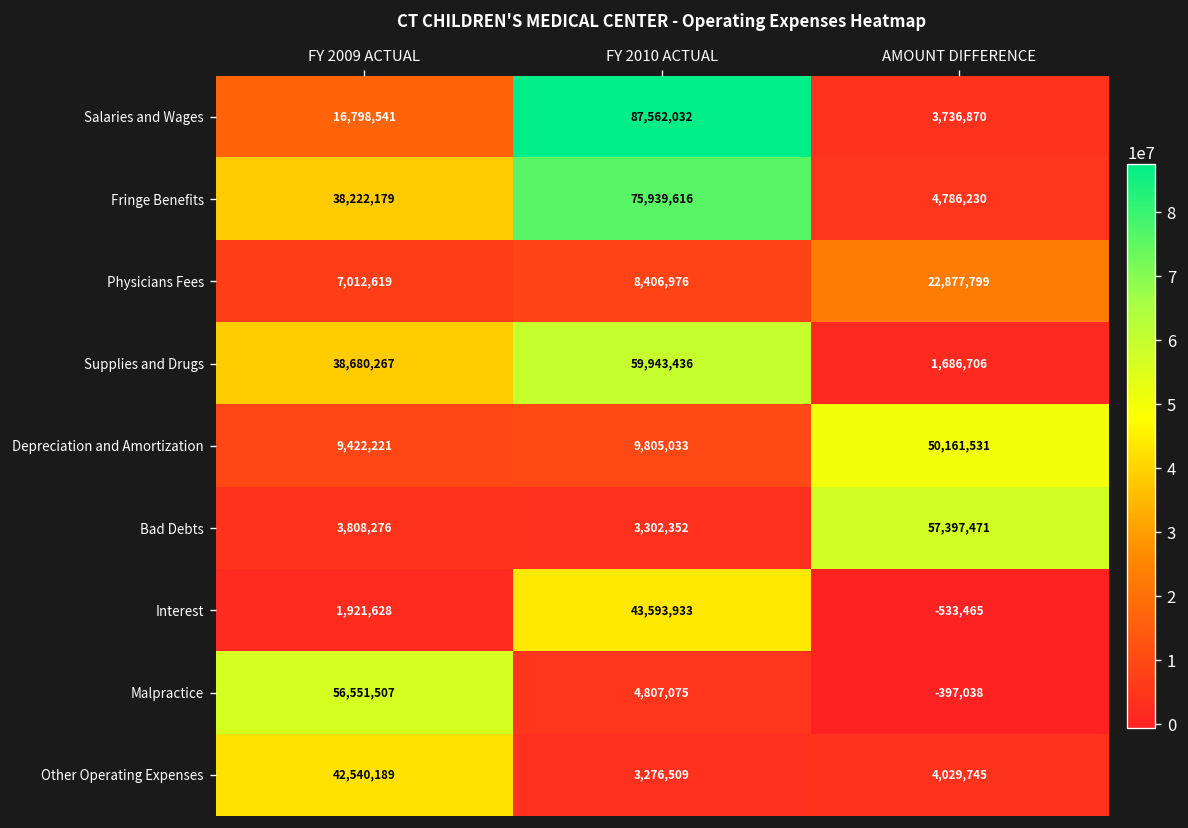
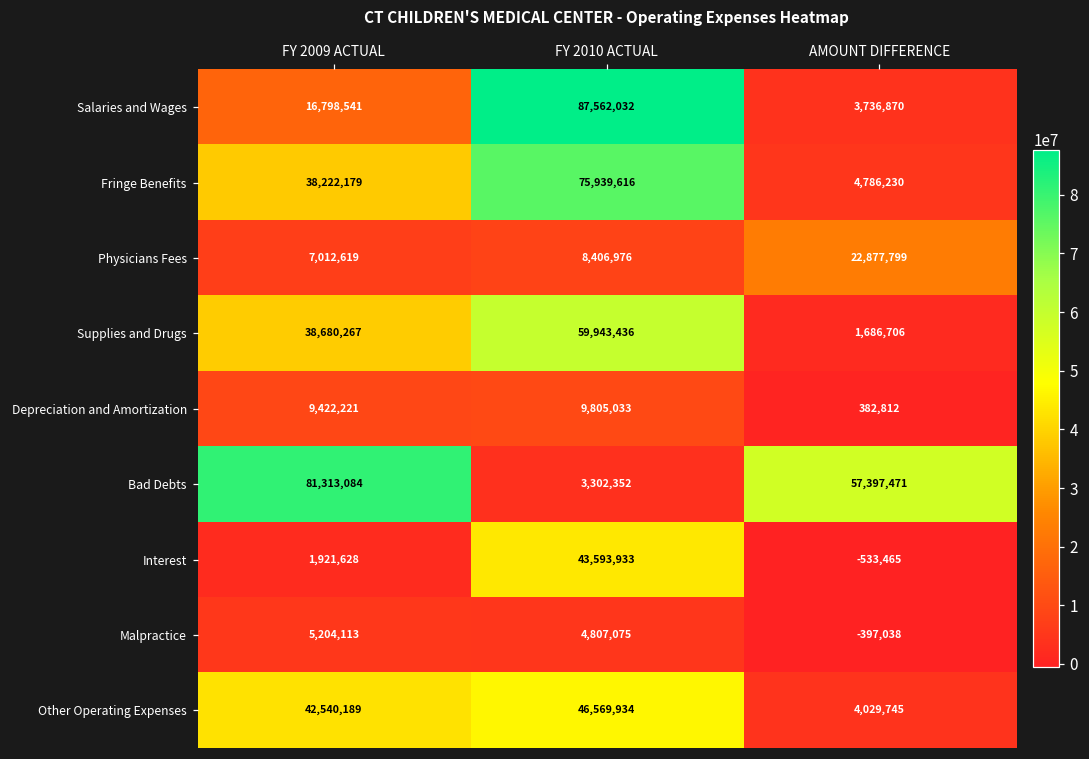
  {
    "Salaries and Wages": {
      "FY 2009 ACTUAL": "16,798,541",
      "FY 2010 ACTUAL": "87,562,032",
      "AMOUNT DIFFERENCE": "3,736,870"
    },
    "Fringe Benefits": {
      "FY 2009 ACTUAL": "38,222,179",
      "FY 2010 ACTUAL": "75,939,616",
      "AMOUNT DIFFERENCE": "4,786,230"
    },
    "Physicians Fees": {
      "FY 2009 ACTUAL": "7,012,619",
      "FY 2010 ACTUAL": "8,406,976",
      "AMOUNT DIFFERENCE": "22,877,799"
    },
    "Supplies and Drugs": {
      "FY 2009 ACTUAL": "38,680,267",
      "FY 2010 ACTUAL": "59,943,436",
      "AMOUNT DIFFERENCE": "1,686,706"
    },
    "Depreciation and Amortization": {
      "FY 2009 ACTUAL": "9,422,221",
      "FY 2010 ACTUAL": "9,805,033",
-     "AMOUNT DIFFERENCE": "50,161,531"
+     "AMOUNT DIFFERENCE": "382,812"
    },
    "Bad Debts": {
-     "FY 2009 ACTUAL": "3,808,276",
+     "FY 2009 ACTUAL": "81,313,084",
      "FY 2010 ACTUAL": "3,302,352",
      "AMOUNT DIFFERENCE": "57,397,471"
    },
    "Interest": {
      "FY 2009 ACTUAL": "1,921,628",
      "FY 2010 ACTUAL": "43,593,933",
      "AMOUNT DIFFERENCE": "-533,465"
    },
    "Malpractice": {
-     "FY 2009 ACTUAL": "56,551,507",
+     "FY 2009 ACTUAL": "5,204,113",
      "FY 2010 ACTUAL": "4,807,075",
      "AMOUNT DIFFERENCE": "-397,038"
    },
    "Other Operating Expenses": {
      "FY 2009 ACTUAL": "42,540,189",
-     "FY 2010 ACTUAL": "3,276,509",
+     "FY 2010 ACTUAL": "46,569,934",
      "AMOUNT DIFFERENCE": "4,029,745"
    }
  }
